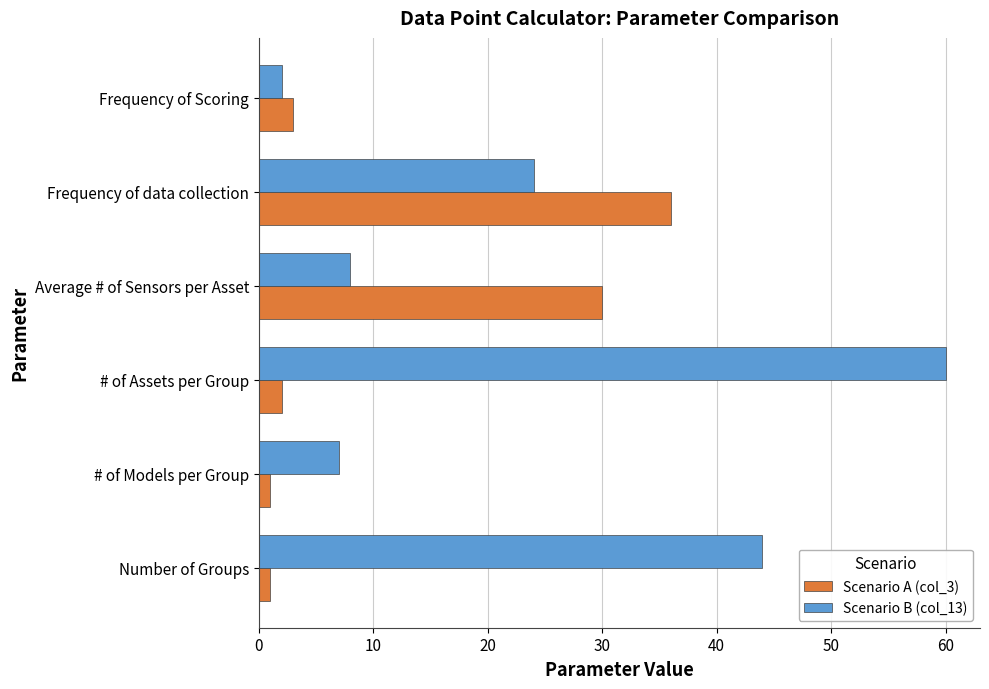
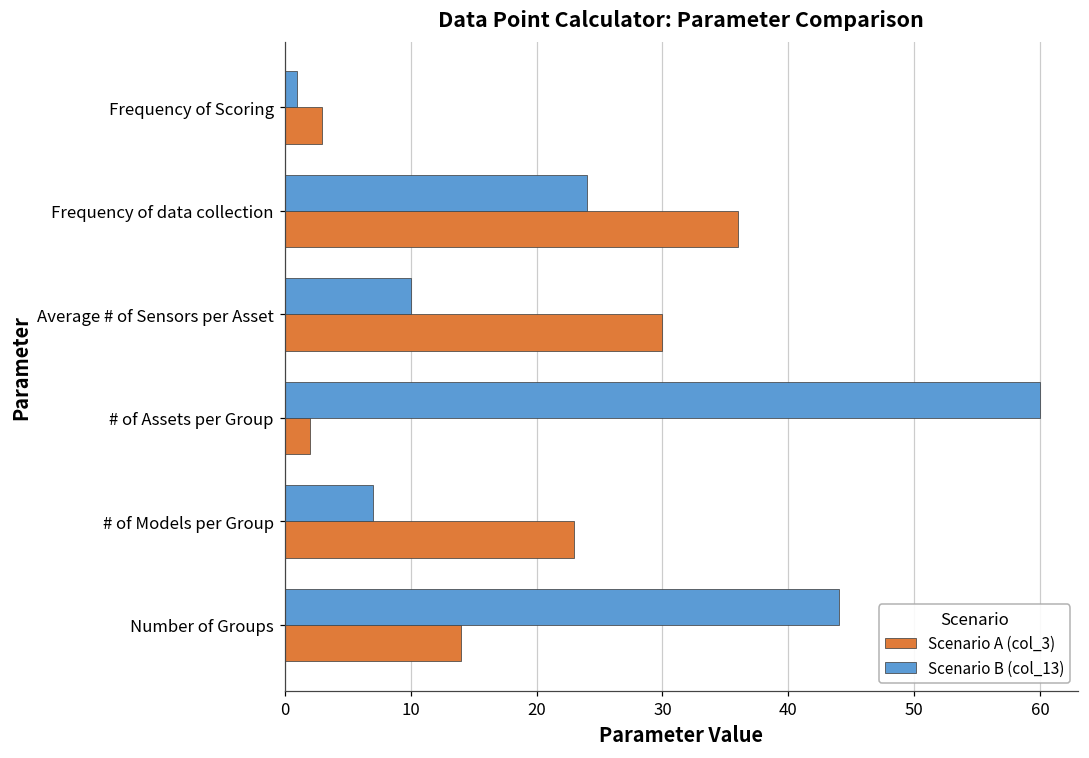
  {
    "Scenario A (col_3)": {
      "Frequency of Scoring": 3,
      "Frequency of data collection": 36,
      "Average # of Sensors per Asset": 30,
      "# of Assets per Group": 2,
-     "# of Models per Group": 1,
-     "Number of Groups": 1
+     "# of Models per Group": 23,
+     "Number of Groups": 14
    },
    "Scenario B (col_13)": {
-     "Frequency of Scoring": 2,
+     "Frequency of Scoring": 1,
      "Frequency of data collection": 24,
-     "Average # of Sensors per Asset": 8,
+     "Average # of Sensors per Asset": 10,
      "# of Assets per Group": 60,
      "# of Models per Group": 7,
      "Number of Groups": 44
    }
  }
